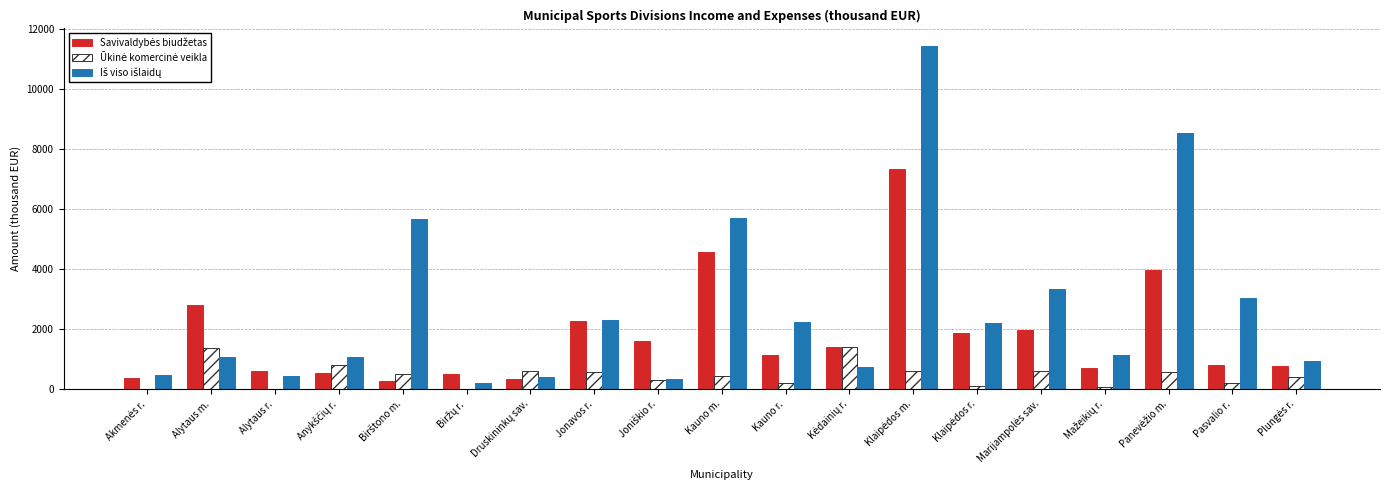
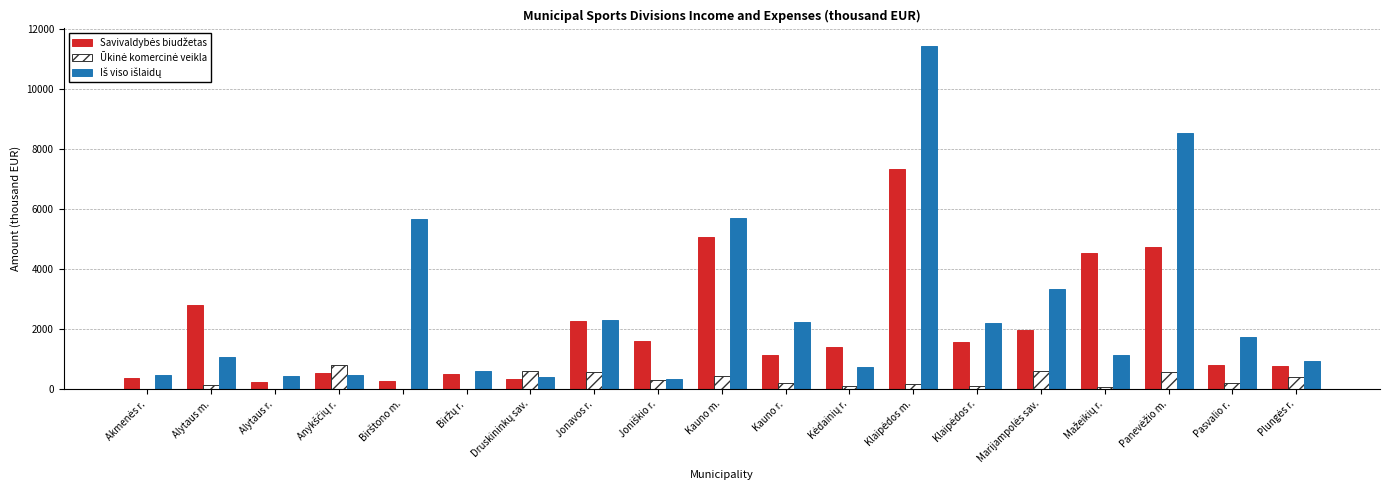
  {
    "Savivaldybės biudžetas": {
      "Akmenės r.": 400,
      "Alytaus m.": 2800,
-     "Alytaus r.": 600,
+     "Alytaus r.": 200,
      "Anykščių r.": 500,
      "Birštono m.": 300,
      "Biržų r.": 500,
      "Druskininkų sav.": 300,
      "Jonavos r.": 2300,
      "Joniškio r.": 1600,
-     "Kauno m.": 4600,
+     "Kauno m.": 5100,
      "Kauno r.": 1200,
      "Kėdainių r.": 1400,
      "Klaipėdos m.": 7300,
-     "Klaipėdos r.": 1900,
+     "Klaipėdos r.": 1600,
      "Marijampolės sav.": 2000,
-     "Mažeikių r.": 700,
-     "Panevėžio m.": 4000,
+     "Mažeikių r.": 4500,
+     "Panevėžio m.": 4700,
      "Pasvalio r.": 800,
      "Plungės r.": 800
    },
    "Ūkinė komercinė veikla": {
-     "Alytaus m.": 1400,
+     "Alytaus m.": 100,
      "Alytaus r.": 0,
      "Anykščių r.": 800,
-     "Birštono m.": 500,
+     "Birštono m.": 0,
      "Druskininkų sav.": 600,
      "Jonavos r.": 600,
      "Joniškio r.": 300,
      "Kauno m.": 400,
      "Kauno r.": 200,
-     "Kėdainių r.": 1400,
-     "Klaipėdos m.": 600,
+     "Kėdainių r.": 100,
+     "Klaipėdos m.": 200,
      "Klaipėdos r.": 100,
      "Marijampolės sav.": 600,
      "Panevėžio m.": 600,
      "Pasvalio r.": 200,
      "Plungės r.": 400
    },
    "Iš viso išlaidų": {
      "Akmenės r.": 500,
      "Alytaus m.": 1100,
      "Alytaus r.": 500,
-     "Anykščių r.": 1100,
+     "Anykščių r.": 500,
      "Birštono m.": 5700,
-     "Biržų r.": 200,
+     "Biržų r.": 600,
      "Druskininkų sav.": 400,
      "Jonavos r.": 2300,
      "Joniškio r.": 300,
      "Kauno m.": 5700,
      "Kauno r.": 2200,
      "Kėdainių r.": 800,
      "Klaipėdos m.": 11400,
      "Klaipėdos r.": 2200,
      "Marijampolės sav.": 3300,
      "Mažeikių r.": 1100,
      "Panevėžio m.": 8500,
-     "Pasvalio r.": 3000,
+     "Pasvalio r.": 1700,
      "Plungės r.": 900
    }
  }
